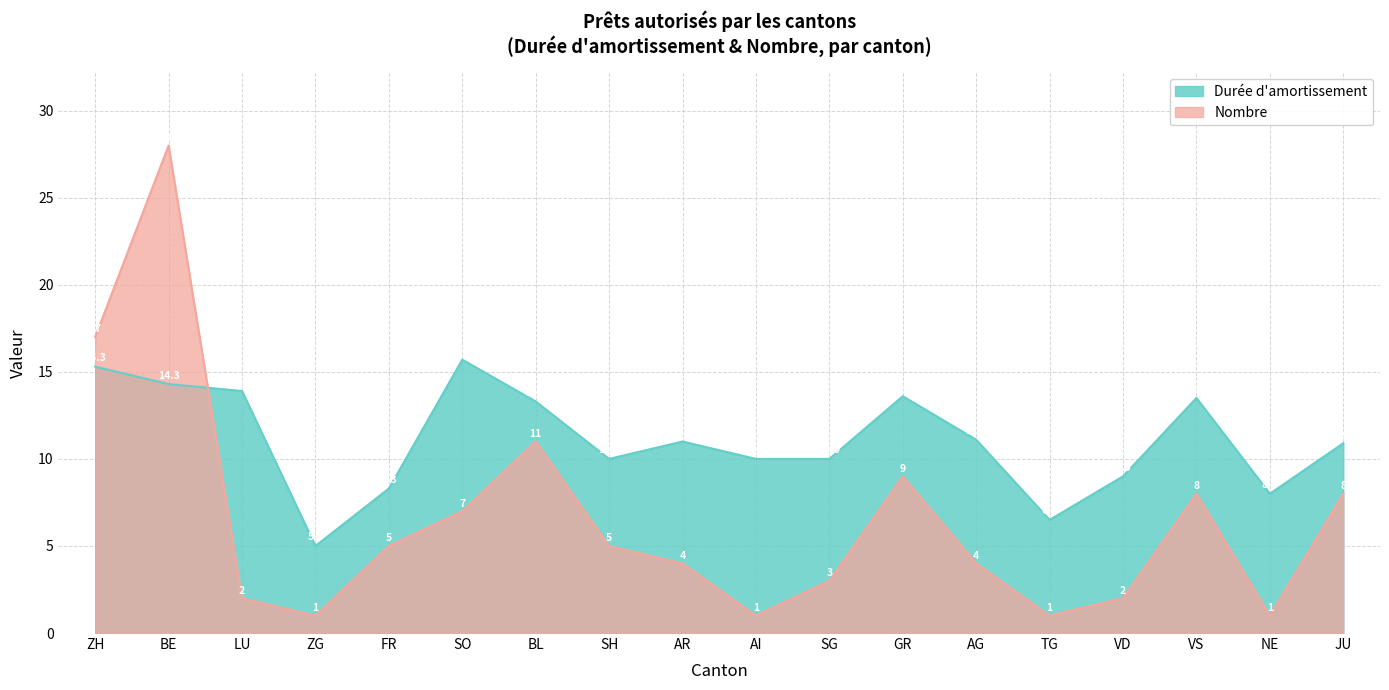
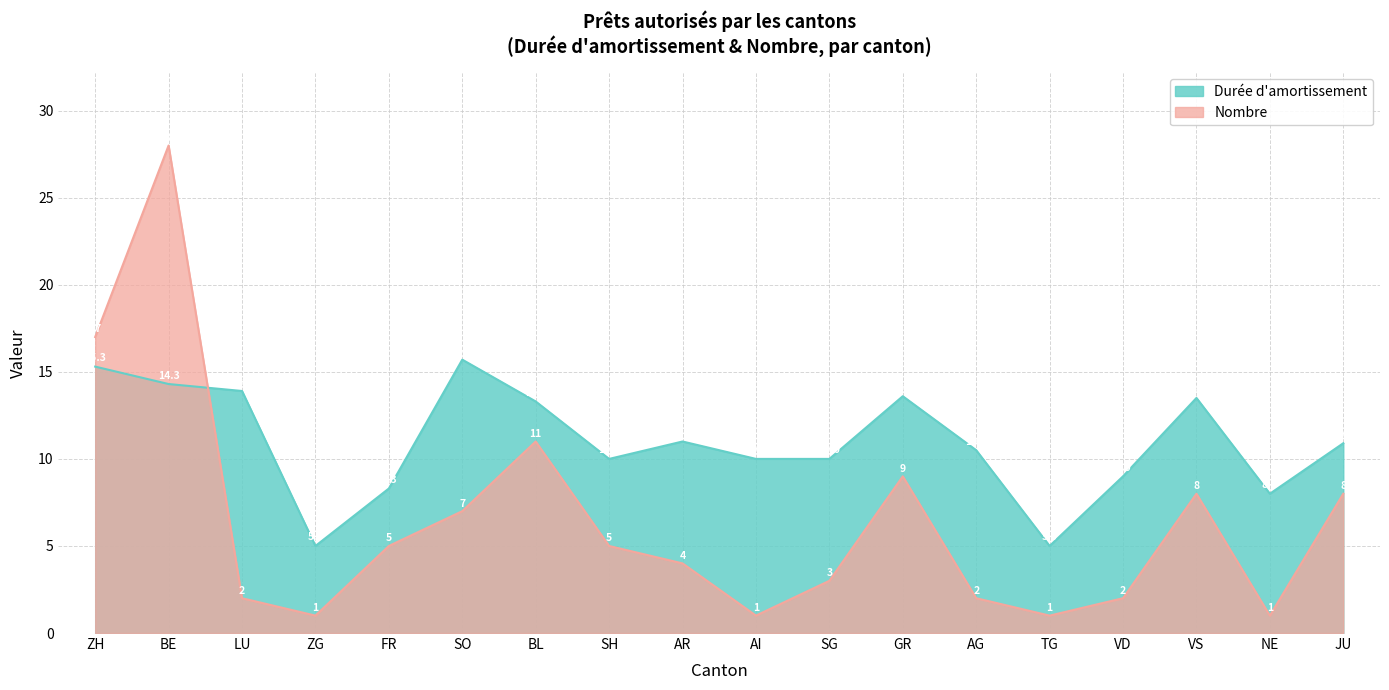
  {
    "Durée d'amortissement": {
      "ZH": 15.3,
      "LU": 13.9,
      "ZG": 5.0,
      "FR": 8.3,
      "SO": 15.7,
      "BL": 13.3,
      "SH": 10.0,
      "AR": 11.0,
      "AI": 10.0,
      "SG": 10.0,
      "GR": 13.6,
-     "AG": 11.1,
-     "TG": 6.5,
+     "AG": 10.5,
+     "TG": 5.0,
      "VD": 9.0,
      "VS": 13.5,
      "NE": 8.0,
      "JU": 10.9
    },
    "Nombre": {
      "LU": 2,
      "ZG": 1,
      "FR": 5,
      "SO": 7,
      "BL": 11,
      "SH": 5,
      "AR": 4,
      "AI": 1,
      "SG": 3,
      "GR": 9,
-     "AG": 4,
+     "AG": 2,
      "TG": 1,
      "VD": 2,
      "VS": 8,
      "NE": 1,
      "JU": 8
    }
  }
